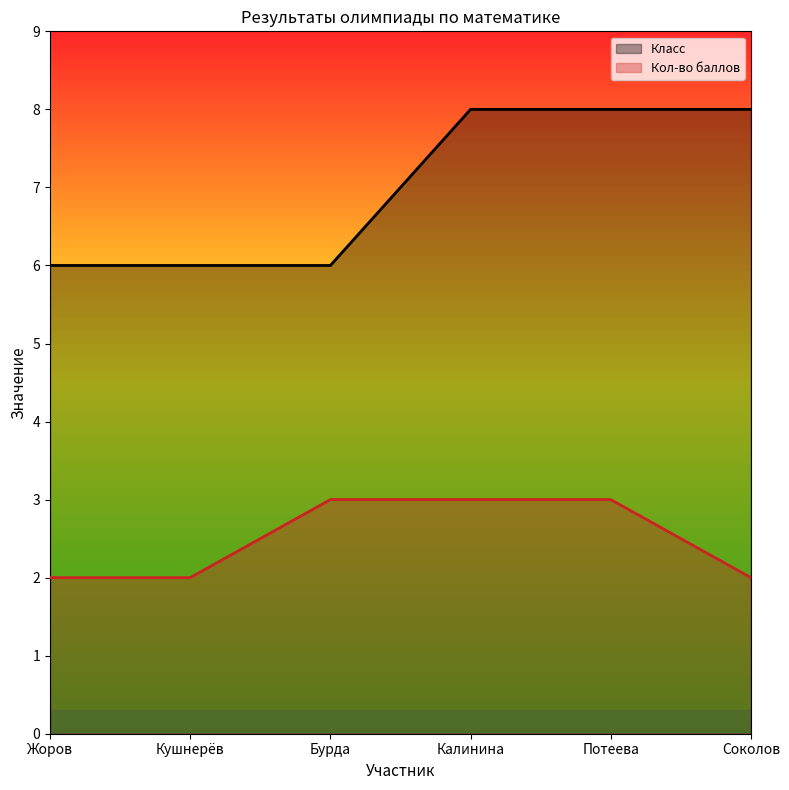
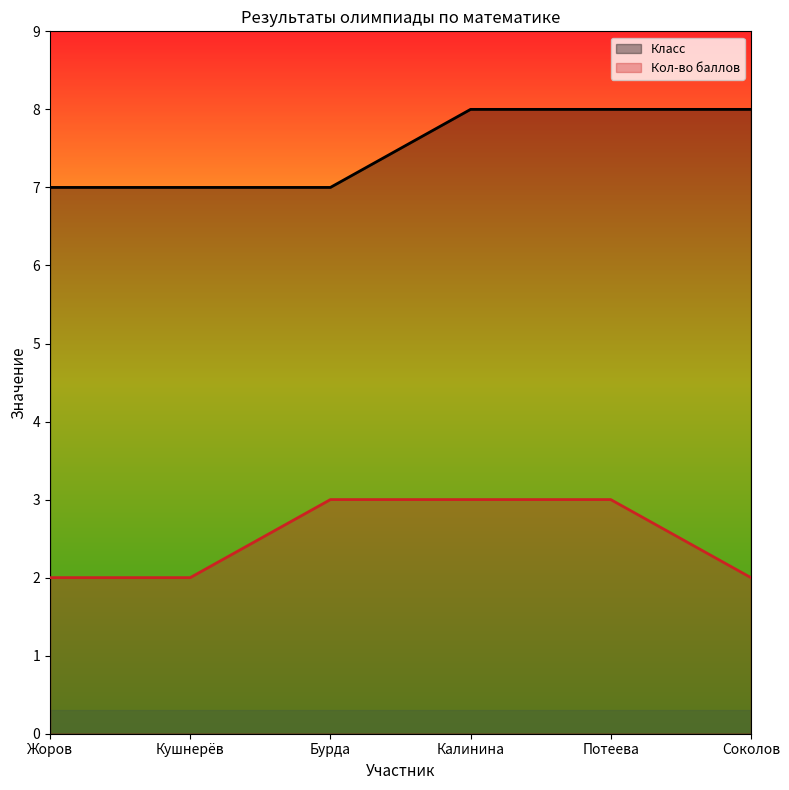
  {
    "Класс": {
-     "Жоров": 6,
-     "Кушнерёв": 6,
-     "Бурда": 6,
+     "Жоров": 7,
+     "Кушнерёв": 7,
+     "Бурда": 7,
      "Калинина": 8,
      "Потеева": 8,
      "Соколов": 8
    },
    "Кол-во баллов": {
      "Жоров": 2,
      "Кушнерёв": 2,
      "Бурда": 3,
      "Калинина": 3,
      "Потеева": 3,
      "Соколов": 2
    }
  }
